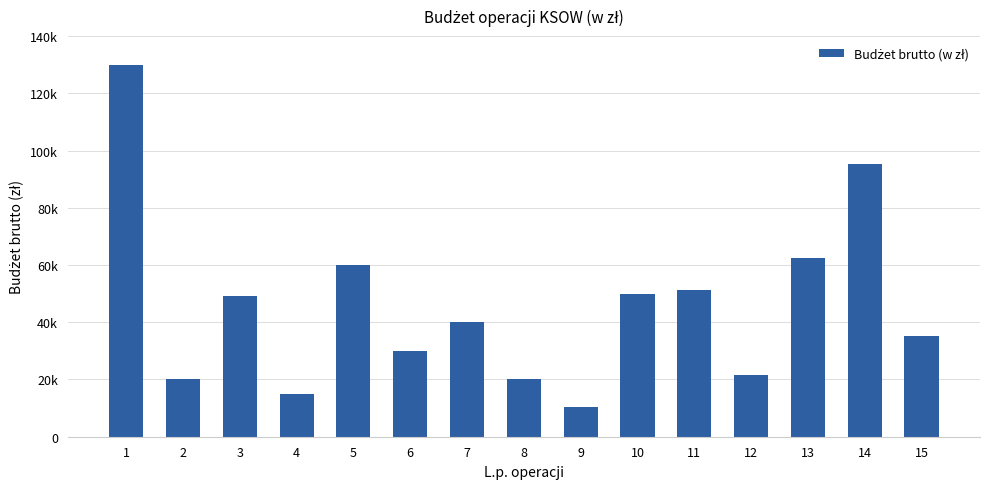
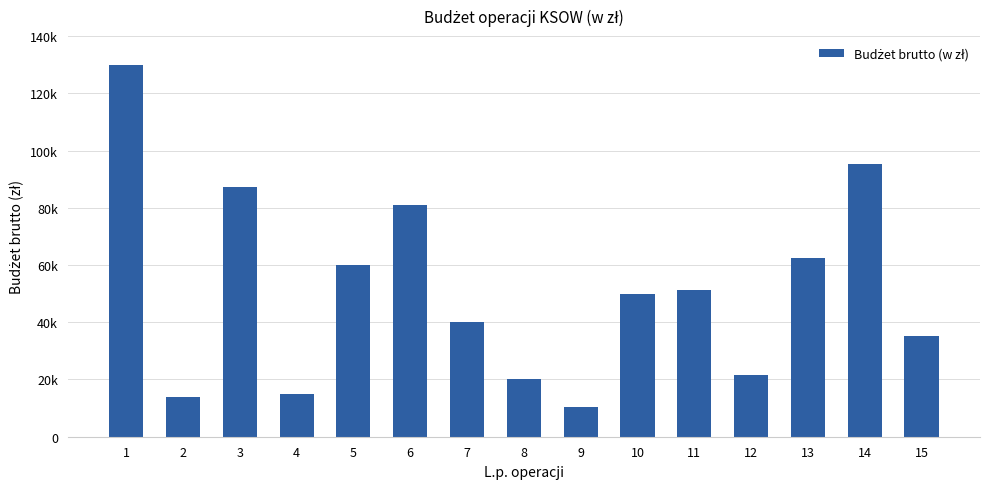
  {
    "1": 130000,
-   "2": 20000,
-   "3": 49000,
+   "2": 14000,
+   "3": 87000,
    "4": 15000,
    "5": 60000,
-   "6": 30000,
+   "6": 81000,
    "7": 40000,
    "8": 20000,
    "9": 10000,
    "10": 50000,
    "11": 51000,
    "12": 22000,
    "13": 62000,
    "14": 95000,
    "15": 35000
  }
